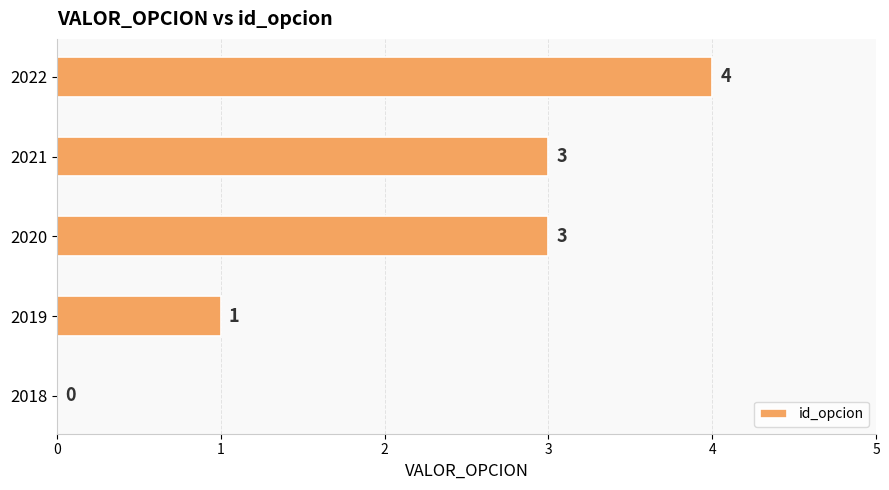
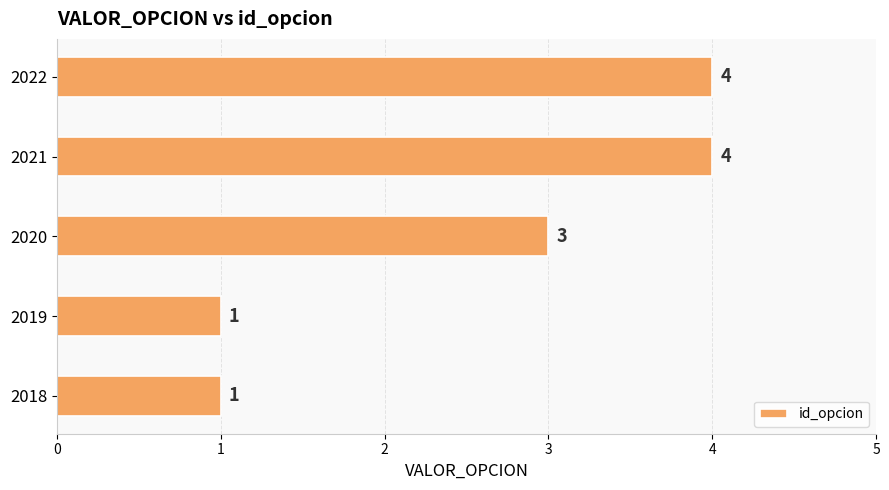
  {
    "2022": 4,
-   "2021": 3,
+   "2021": 4,
    "2020": 3,
    "2019": 1,
-   "2018": 0
+   "2018": 1
  }
